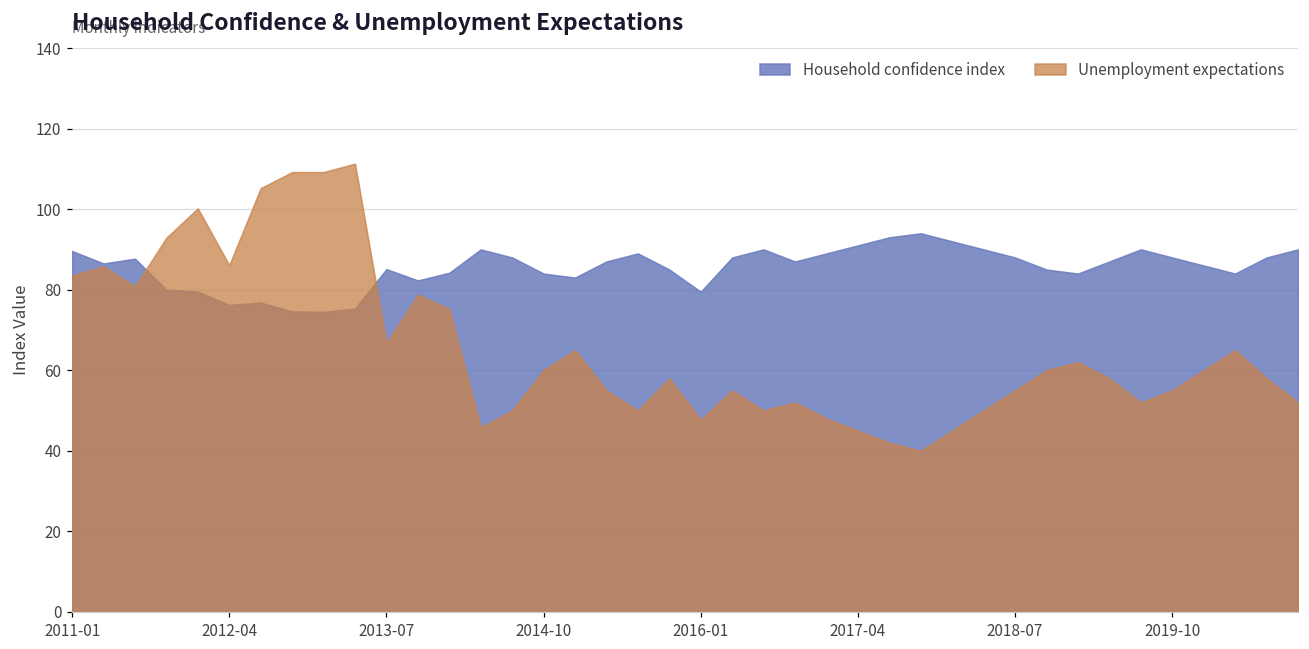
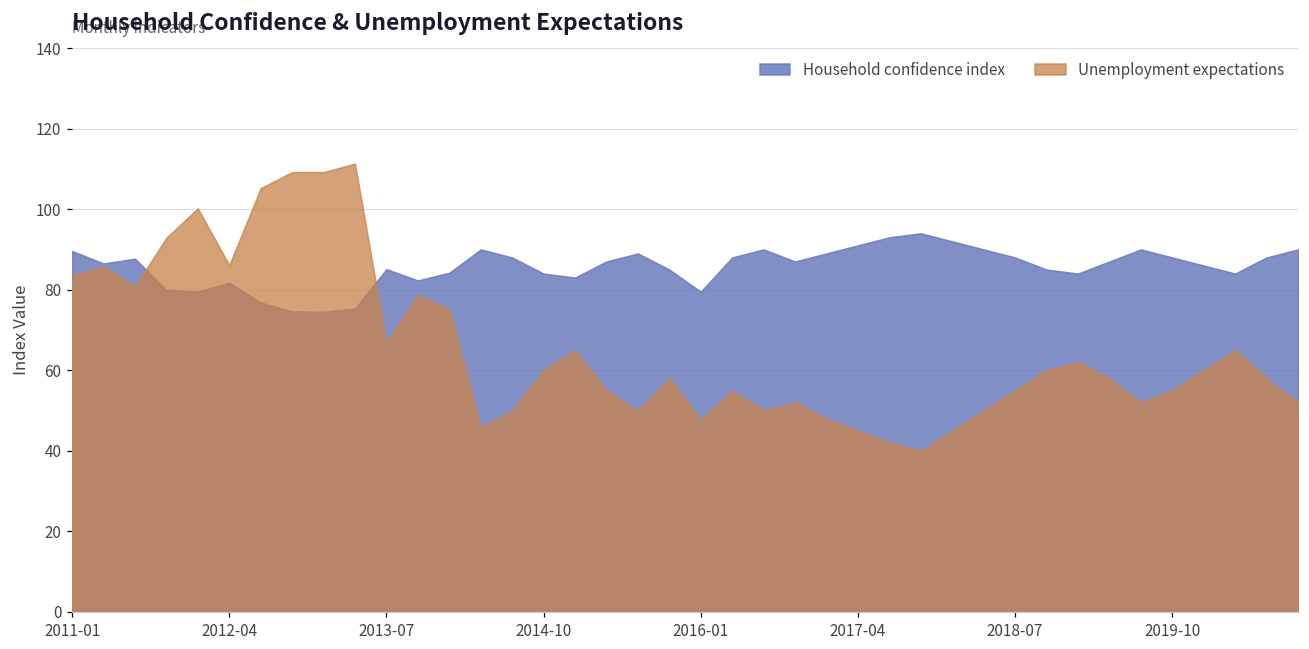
  {
    "Household confidence index": {
      "2011-01": 90,
-     "2012-04": 76,
+     "2012-04": 82,
      "2013-07": 85,
      "2014-10": 84,
      "2016-01": 80,
      "2017-04": 91,
      "2018-07": 88,
      "2019-10": 88
    },
    "Unemployment expectations": {
      "2011-01": 84,
      "2012-04": 86,
      "2013-07": 67,
      "2014-10": 60,
      "2016-01": 48,
      "2017-04": 45,
      "2018-07": 55,
      "2019-10": 55
    }
  }
